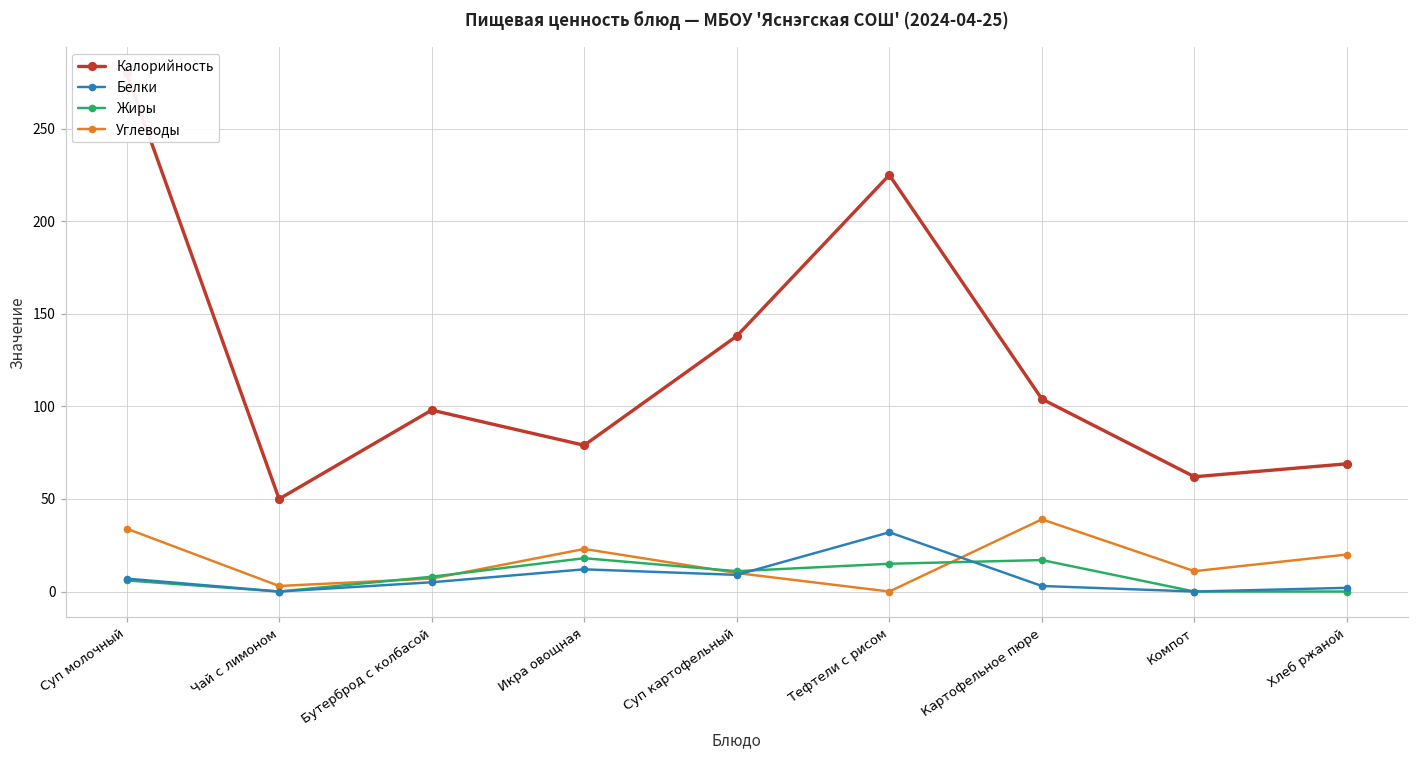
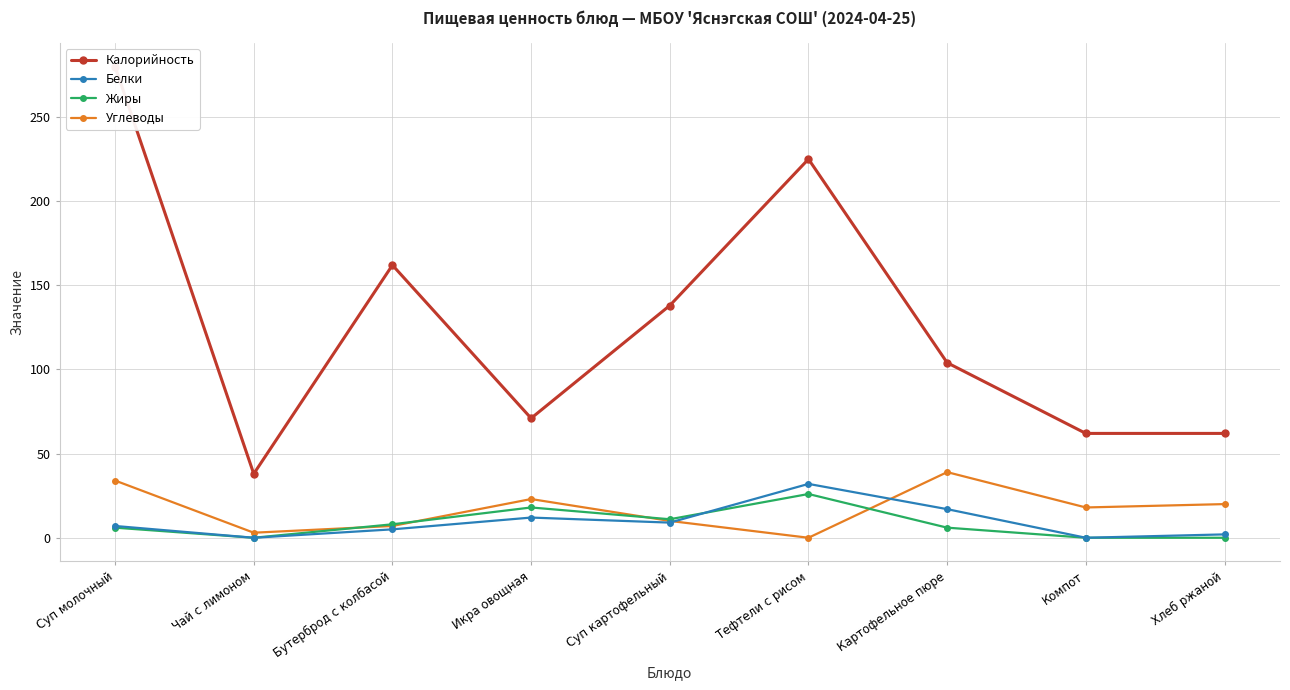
  {
    "Калорийность": {
-     "Чай с лимоном": 50,
-     "Бутерброд с колбасой": 98,
-     "Икра овощная": 79,
+     "Чай с лимоном": 38,
+     "Бутерброд с колбасой": 162,
+     "Икра овощная": 71,
      "Суп картофельный": 138,
      "Тефтели с рисом": 225,
      "Картофельное пюре": 104,
      "Компот": 62,
-     "Хлеб ржаной": 69
+     "Хлеб ржаной": 62
    },
    "Белки": {
      "Бутерброд с колбасой": 5,
      "Икра овощная": 12,
      "Тефтели с рисом": 32,
-     "Картофельное пюре": 3,
+     "Картофельное пюре": 17,
      "Хлеб ржаной": 2
    },
    "Жиры": {
      "Икра овощная": 18,
-     "Тефтели с рисом": 15,
-     "Картофельное пюре": 17,
+     "Тефтели с рисом": 26,
+     "Картофельное пюре": 6,
      "Хлеб ржаной": 0
    },
    "Углеводы": {
      "Суп молочный": 34,
      "Чай с лимоном": 3,
      "Икра овощная": 23,
      "Тефтели с рисом": 0,
      "Картофельное пюре": 39,
-     "Компот": 11,
+     "Компот": 18,
      "Хлеб ржаной": 20
    }
  }
